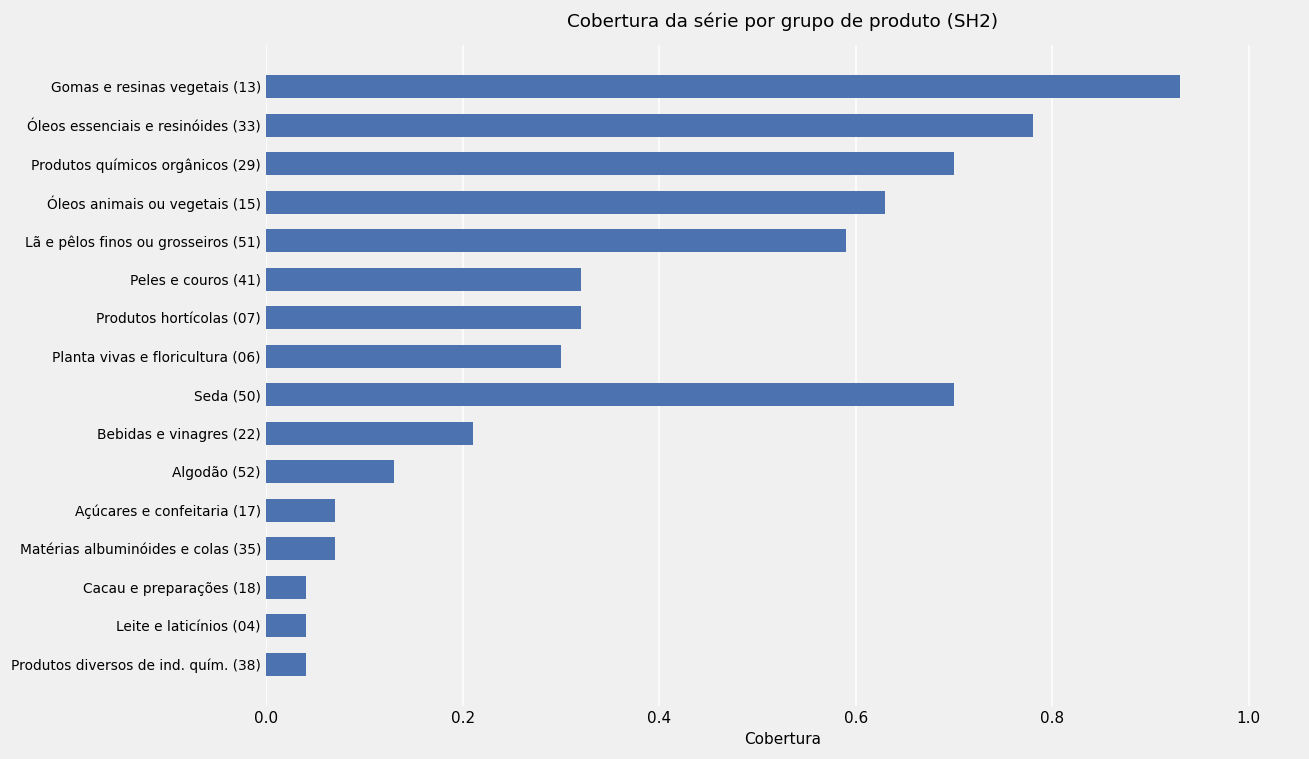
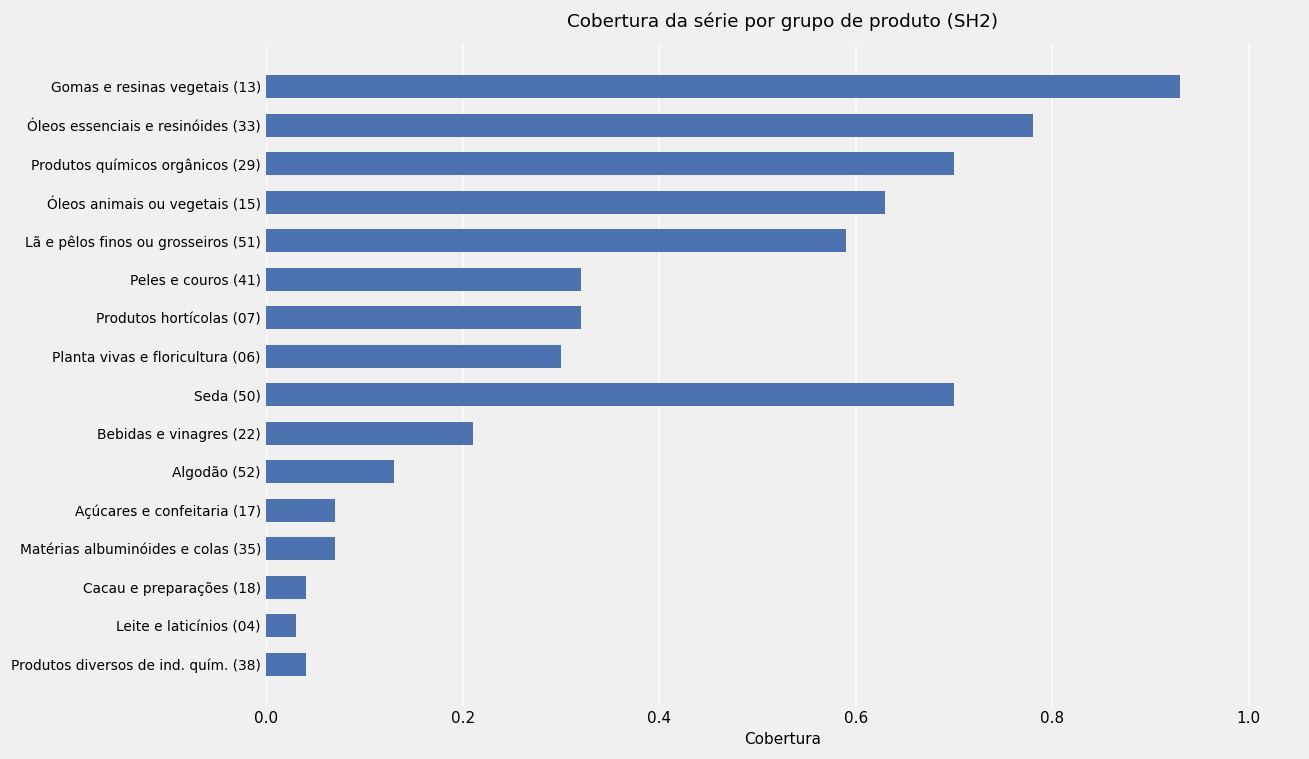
  {
    "Gomas e resinas vegetais (13)": 0.93,
    "Óleos essenciais e resinóides (33)": 0.78,
    "Produtos químicos orgânicos (29)": 0.70,
    "Óleos animais ou vegetais (15)": 0.63,
    "Lã e pêlos finos ou grosseiros (51)": 0.59,
    "Peles e couros (41)": 0.32,
    "Produtos hortícolas (07)": 0.32,
    "Planta vivas e floricultura (06)": 0.30,
    "Seda (50)": 0.70,
    "Bebidas e vinagres (22)": 0.21,
    "Algodão (52)": 0.13,
    "Açúcares e confeitaria (17)": 0.07,
    "Matérias albuminóides e colas (35)": 0.07,
    "Cacau e preparações (18)": 0.04,
-   "Leite e laticínios (04)": 0.04,
+   "Leite e laticínios (04)": 0.03,
    "Produtos diversos de ind. quím. (38)": 0.04
  }
